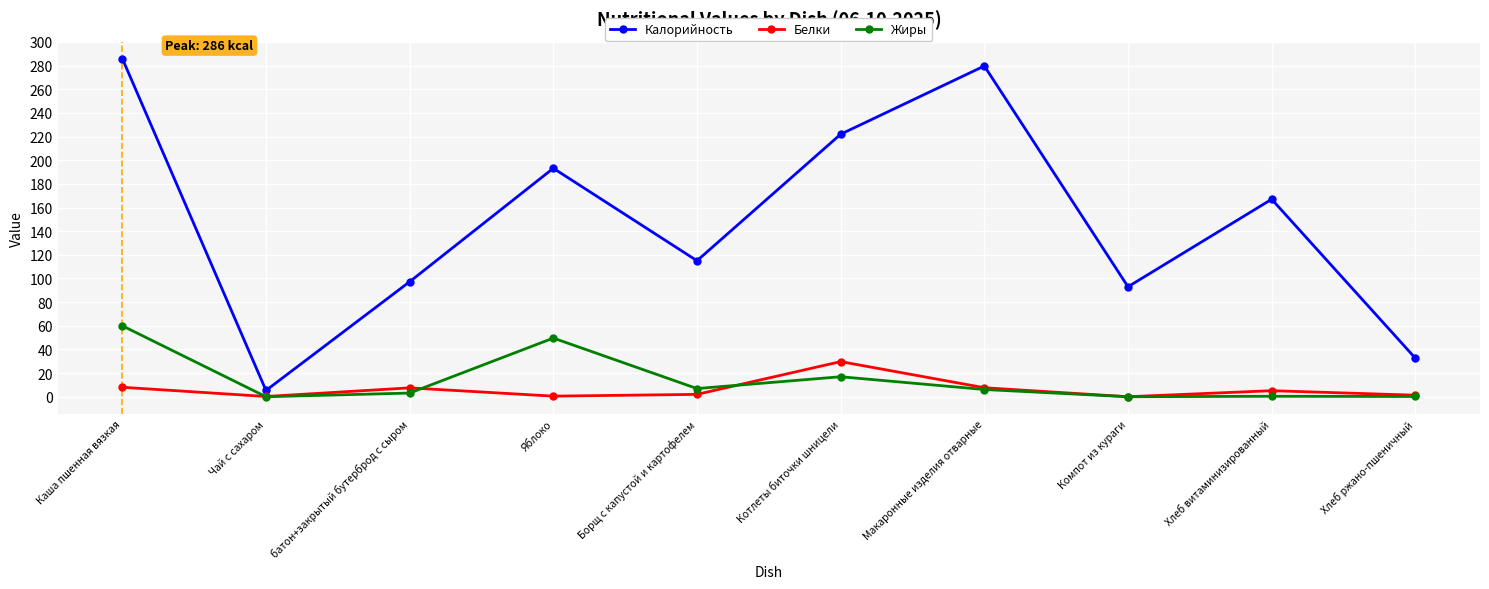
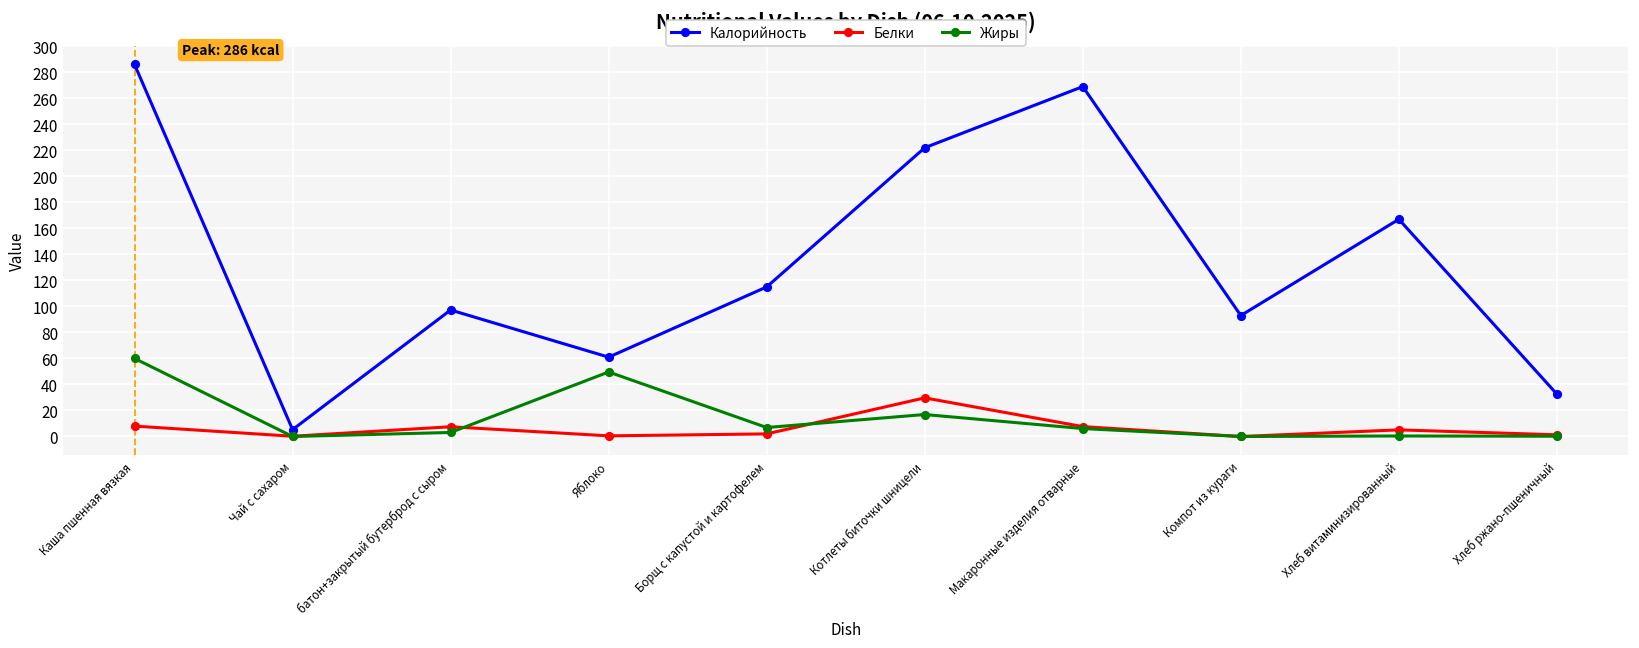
  {
    "Калорийность": {
      "Каша пшенная вязкая": 286,
      "Чай с сахаром": 5,
      "батон+закрытый бутерброд с сыром": 97,
-     "Яблоко": 193,
+     "Яблоко": 61,
      "Борщ с капустой и картофелем": 115,
      "Котлеты биточки шницели": 222,
-     "Макаронные изделия отварные": 280,
+     "Макаронные изделия отварные": 269,
      "Компот из кураги": 93,
      "Хлеб витаминизированный": 167,
      "Хлеб ржано-пшеничный": 33
    },
    "Белки": {
      "Каша пшенная вязкая": 8,
      "батон+закрытый бутерброд с сыром": 8,
      "Яблоко": 1,
      "Борщ с капустой и картофелем": 2,
      "Котлеты биточки шницели": 30,
      "Хлеб витаминизированный": 5
    },
    "Жиры": {
      "Каша пшенная вязкая": 60,
      "батон+закрытый бутерброд с сыром": 3,
      "Яблоко": 50,
      "Борщ с капустой и картофелем": 7,
      "Котлеты биточки шницели": 17,
      "Хлеб витаминизированный": 0
    }
  }
